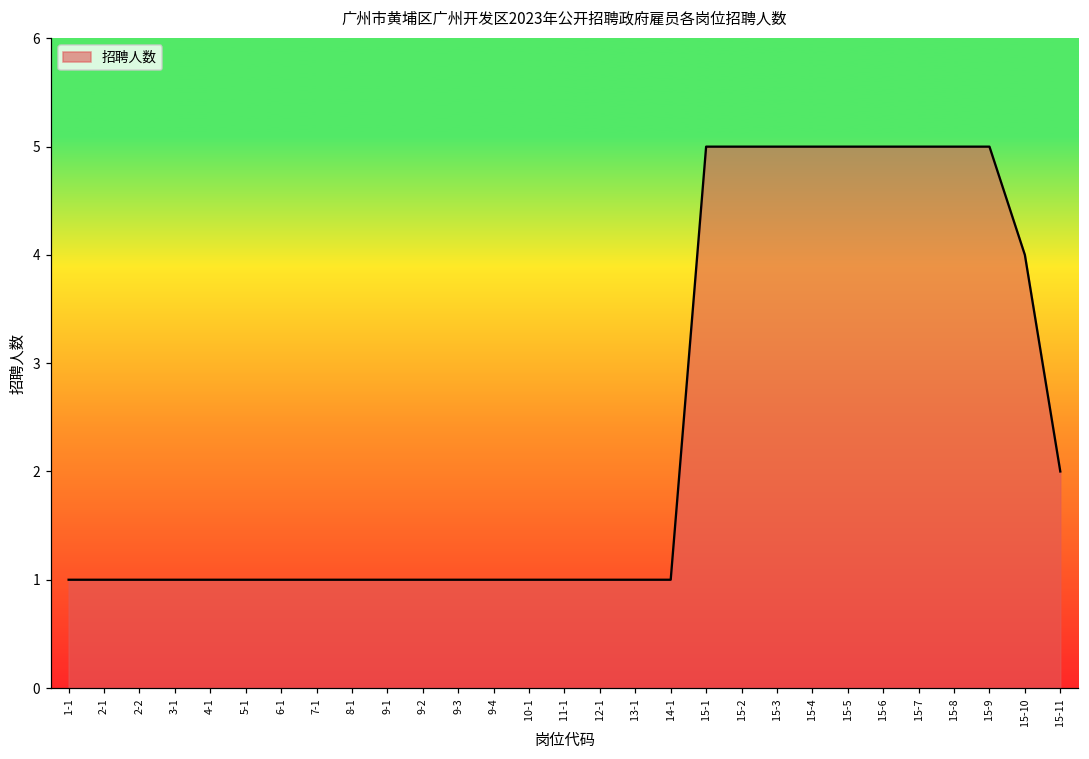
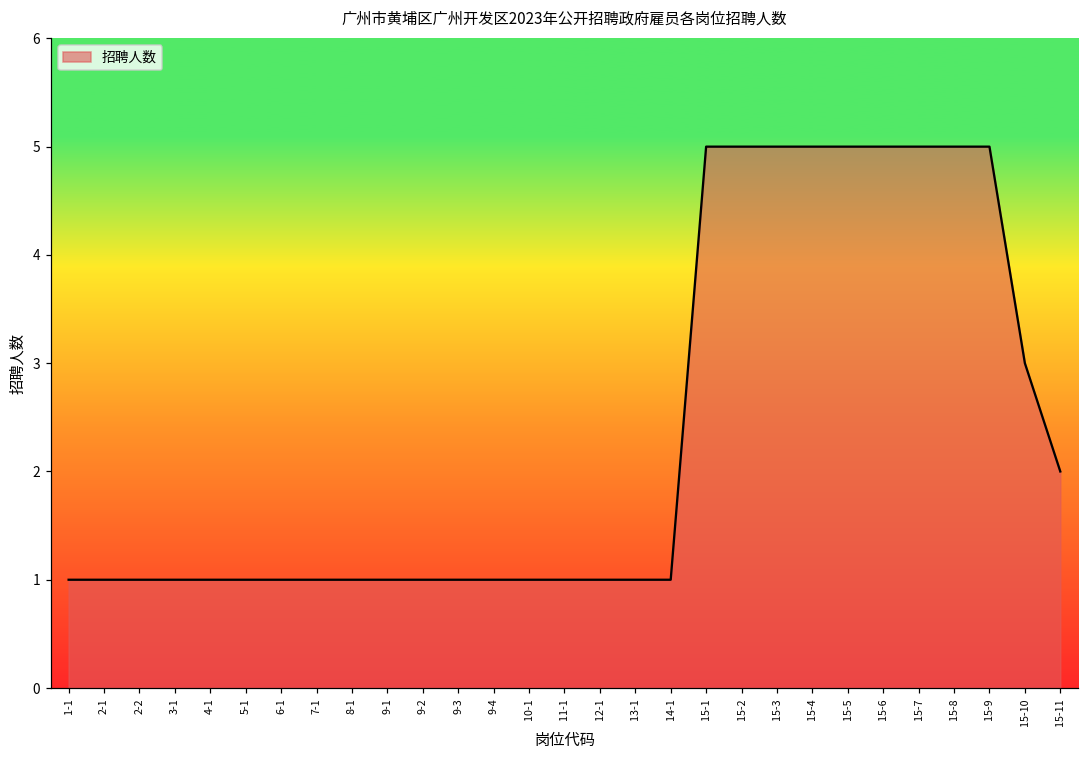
  {
    "1-1": 1,
    "2-1": 1,
    "2-2": 1,
    "3-1": 1,
    "4-1": 1,
    "5-1": 1,
    "6-1": 1,
    "7-1": 1,
    "8-1": 1,
    "9-1": 1,
    "9-2": 1,
    "9-3": 1,
    "9-4": 1,
    "10-1": 1,
    "11-1": 1,
    "12-1": 1,
    "13-1": 1,
    "14-1": 1,
    "15-1": 5,
    "15-2": 5,
    "15-3": 5,
    "15-4": 5,
    "15-5": 5,
    "15-6": 5,
    "15-7": 5,
    "15-8": 5,
    "15-9": 5,
-   "15-10": 4,
+   "15-10": 3,
    "15-11": 2
  }
